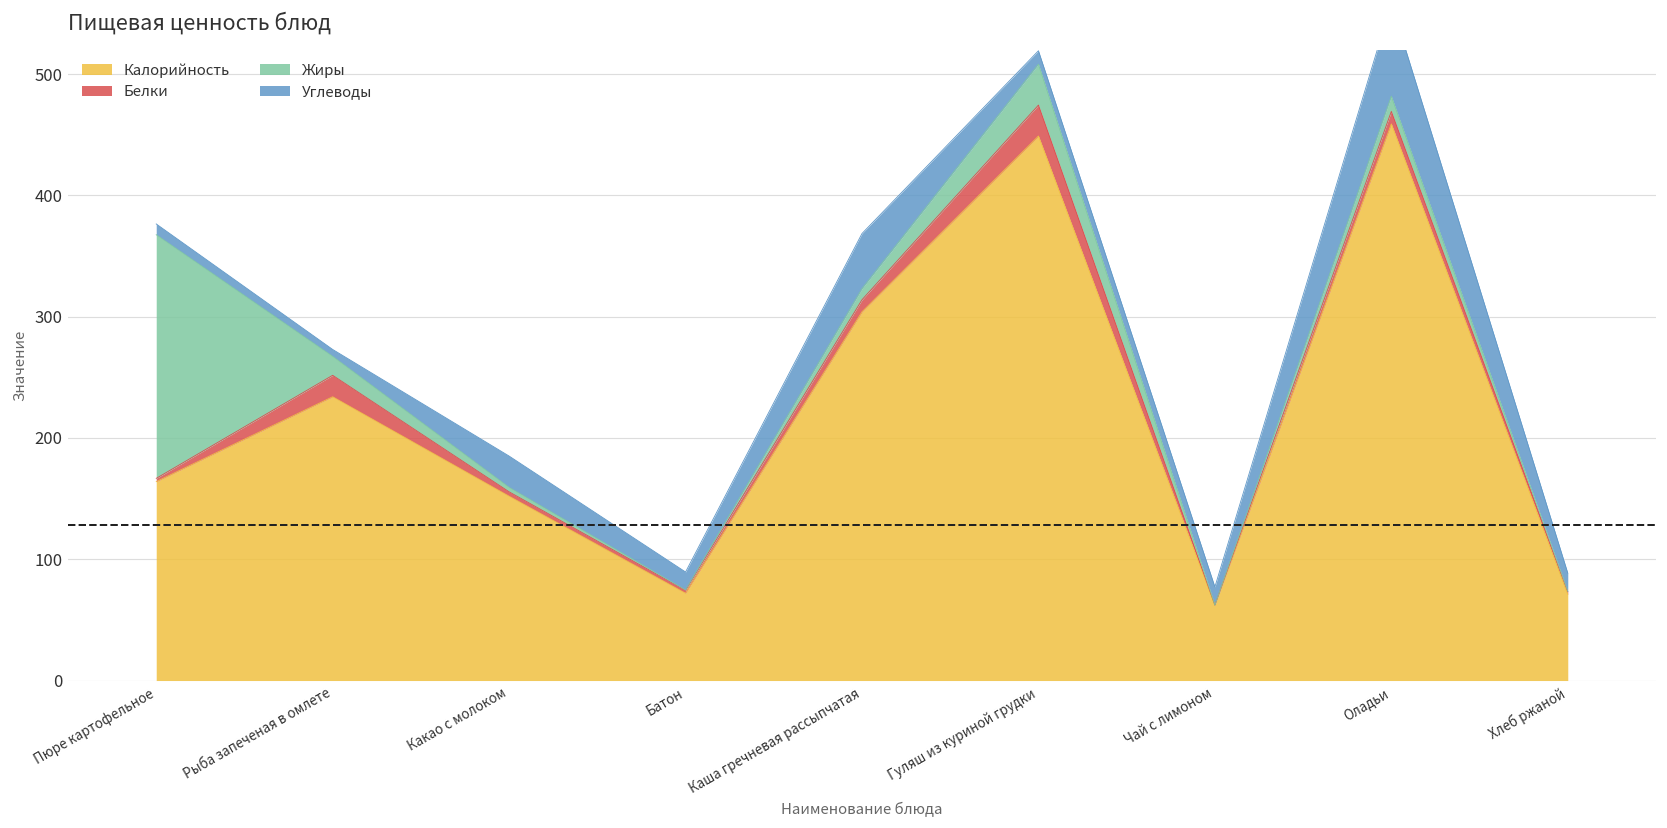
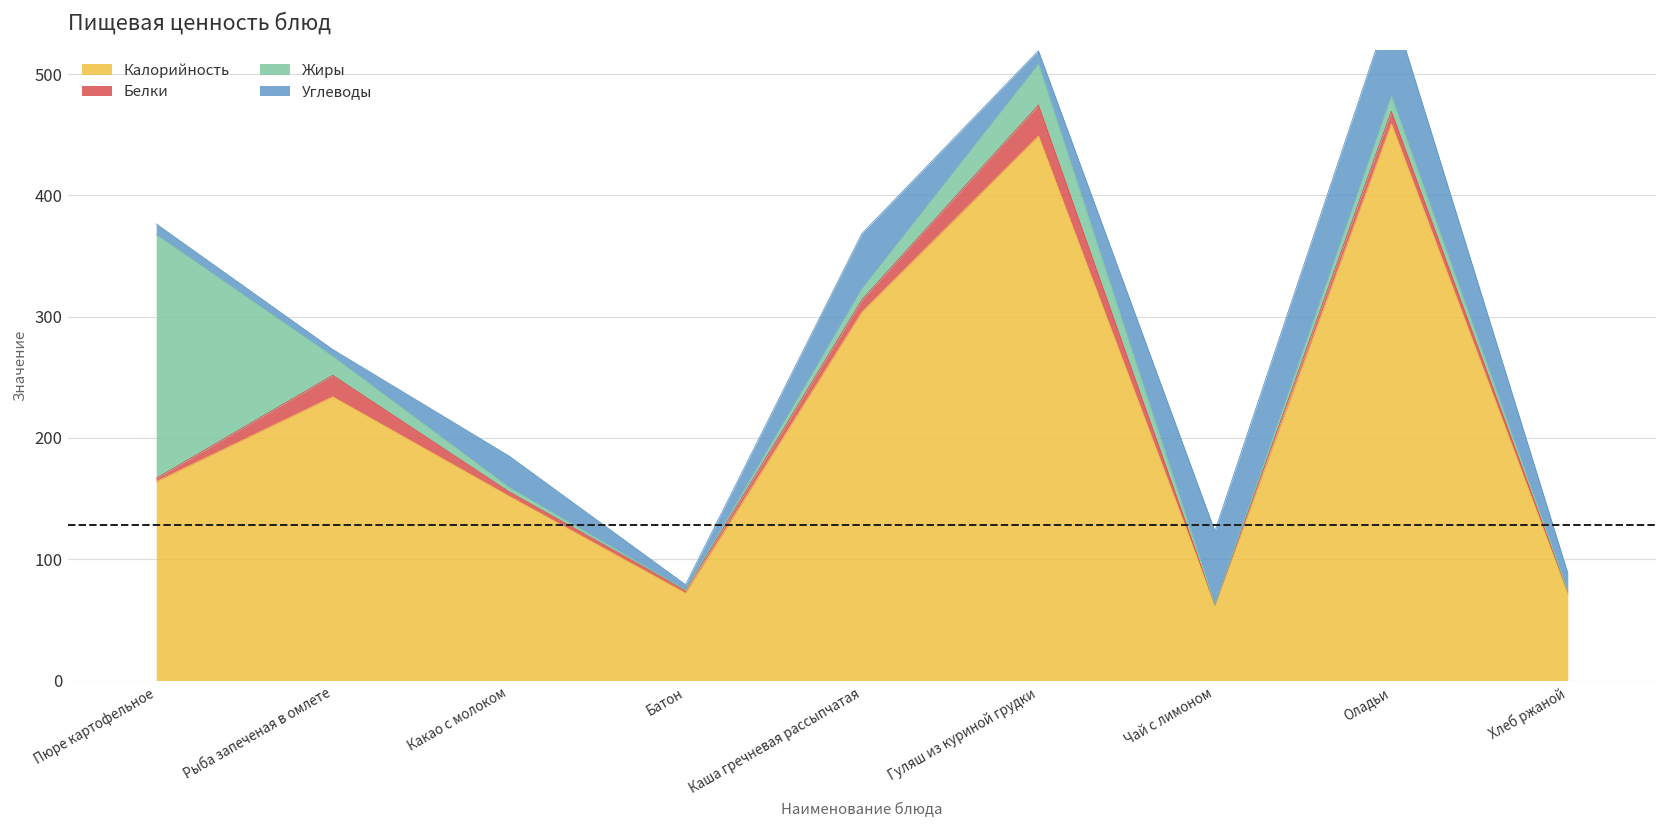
  {
    "Калорийность": {
      "Пюре картофельное": 164,
      "Рыба запеченая в омлете": 234,
      "Какао с молоком": 152,
      "Каша гречневая рассыпчатая": 304,
      "Гуляш из куриной грудки": 449,
      "Оладьи": 459
    },
    "Белки": {
      "Пюре картофельное": 3,
      "Рыба запеченая в омлете": 18,
      "Какао с молоком": 4,
      "Каша гречневая рассыпчатая": 10,
      "Гуляш из куриной грудки": 26,
      "Оладьи": 10
    },
    "Жиры": {
      "Пюре картофельное": 201,
      "Рыба запеченая в омлете": 16,
      "Какао с молоком": 4,
      "Каша гречневая рассыпчатая": 9,
      "Гуляш из куриной грудки": 34,
      "Оладьи": 13
    },
    "Углеводы": {
      "Пюре картофельное": 9,
      "Рыба запеченая в омлете": 6,
      "Какао с молоком": 26,
-     "Батон": 15,
+     "Батон": 4,
      "Каша гречневая рассыпчатая": 46,
      "Гуляш из куриной грудки": 11,
-     "Чай с лимоном": 15,
+     "Чай с лимоном": 61,
      "Хлеб ржаной": 15
    }
  }
